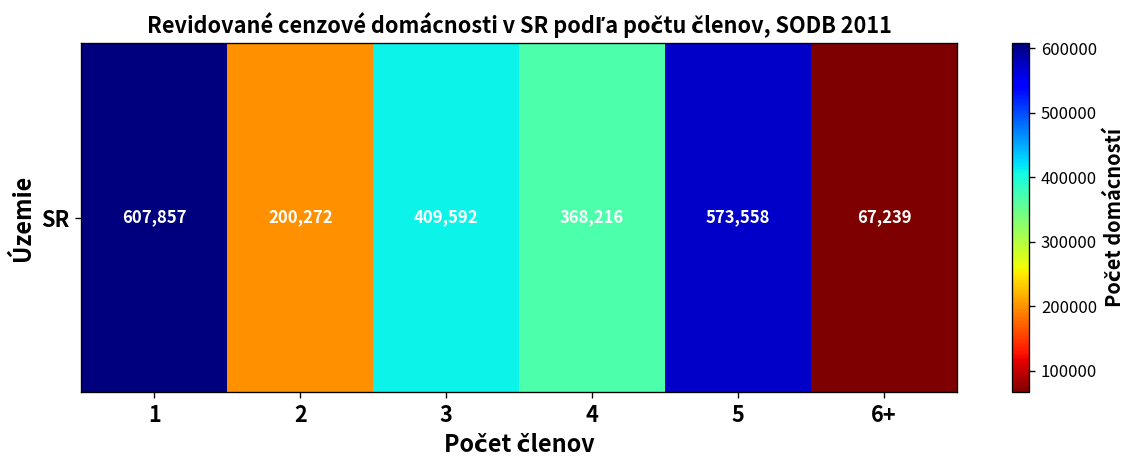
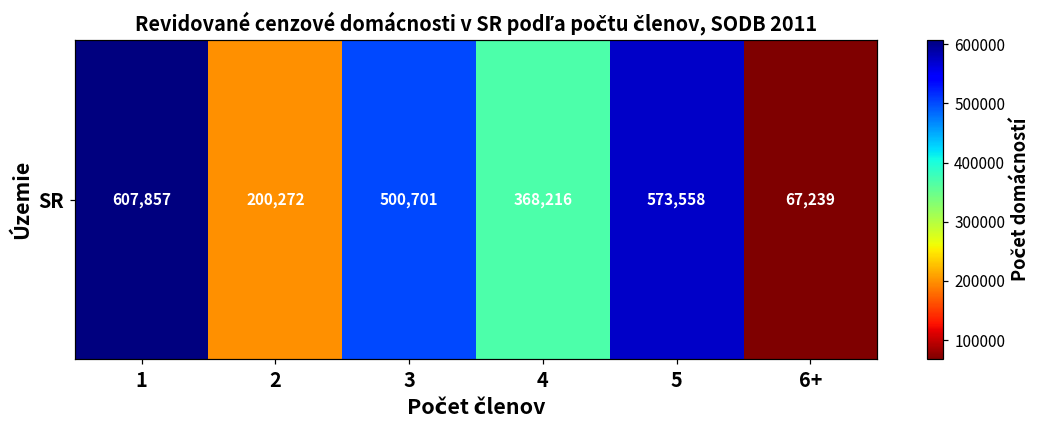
  {
    "SR": {
      "1": "607,857",
      "2": "200,272",
-     "3": "409,592",
+     "3": "500,701",
      "4": "368,216",
      "5": "573,558",
      "6+": "67,239"
    }
  }
